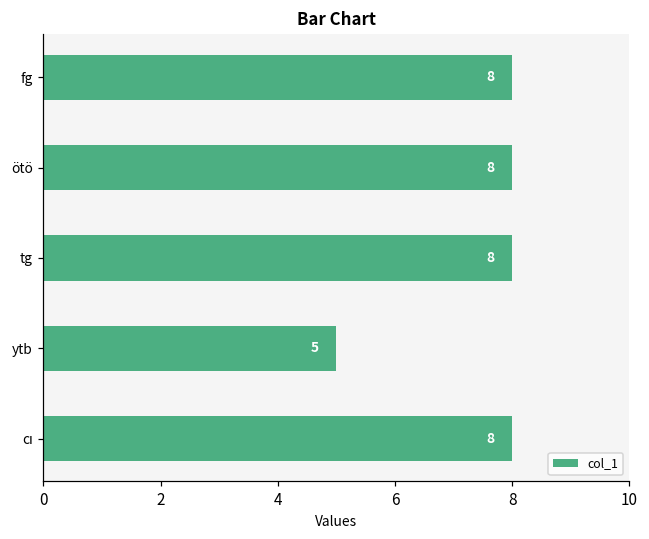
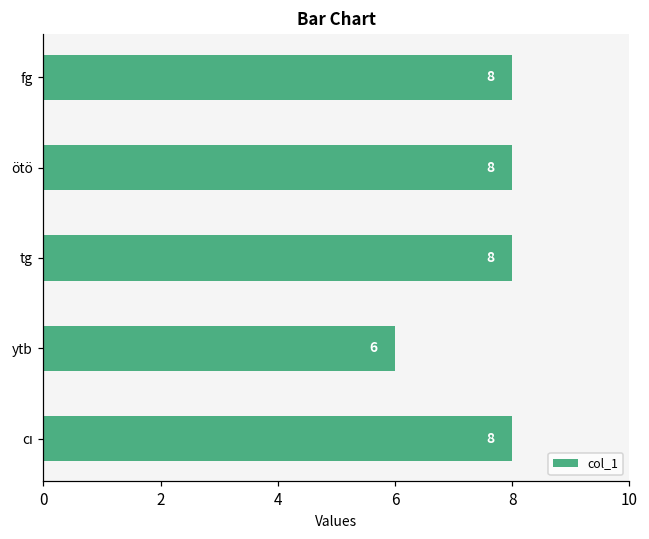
  {
    "fg": 8,
    "ötö": 8,
    "tg": 8,
-   "ytb": 5,
+   "ytb": 6,
    "cı": 8
  }
